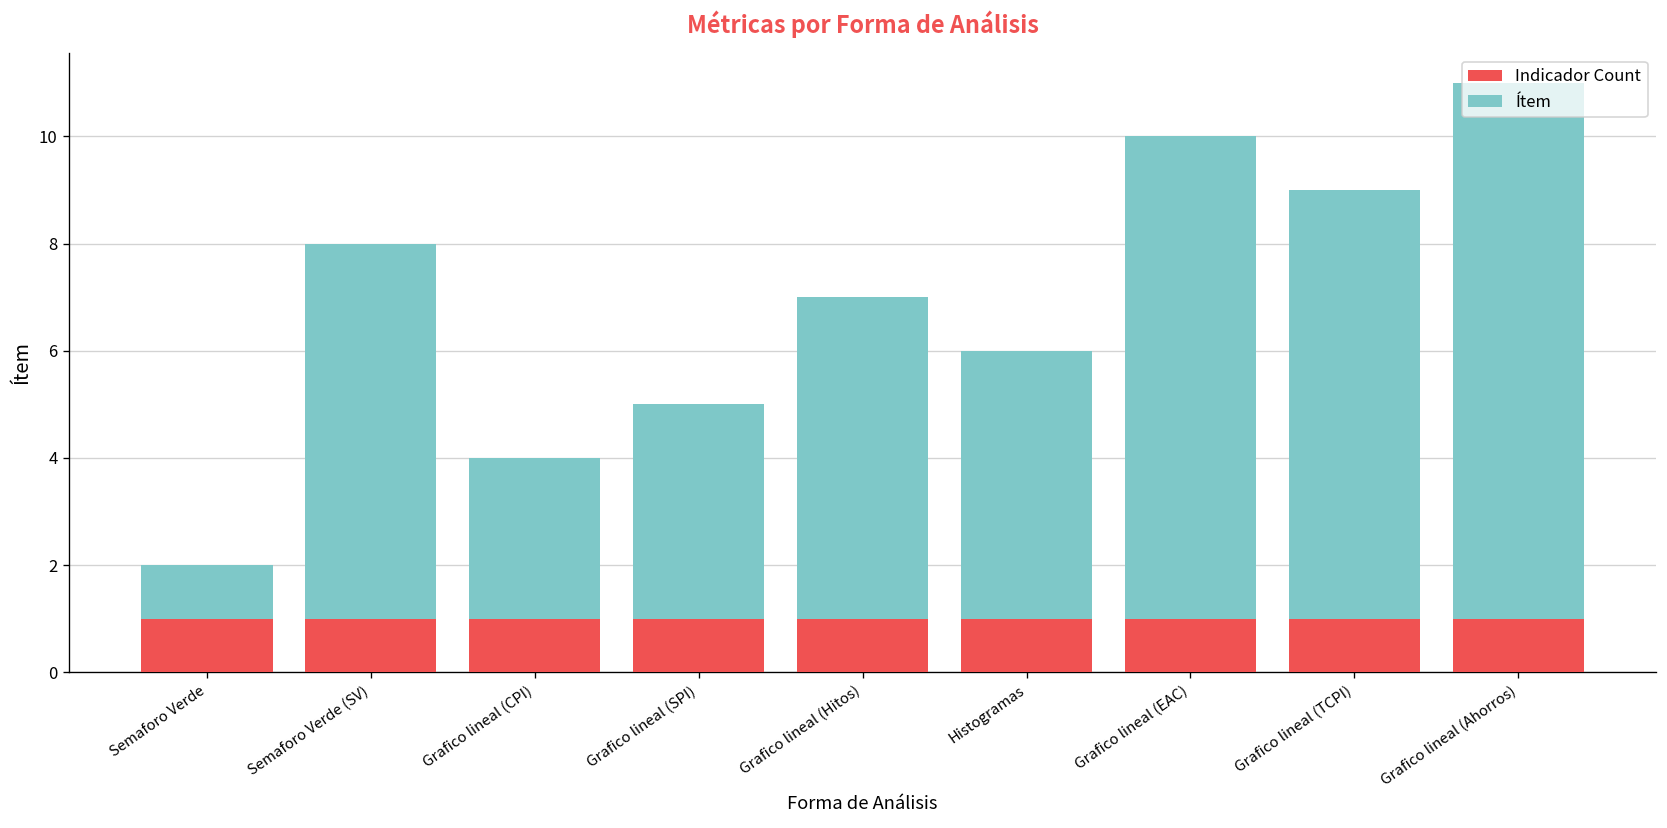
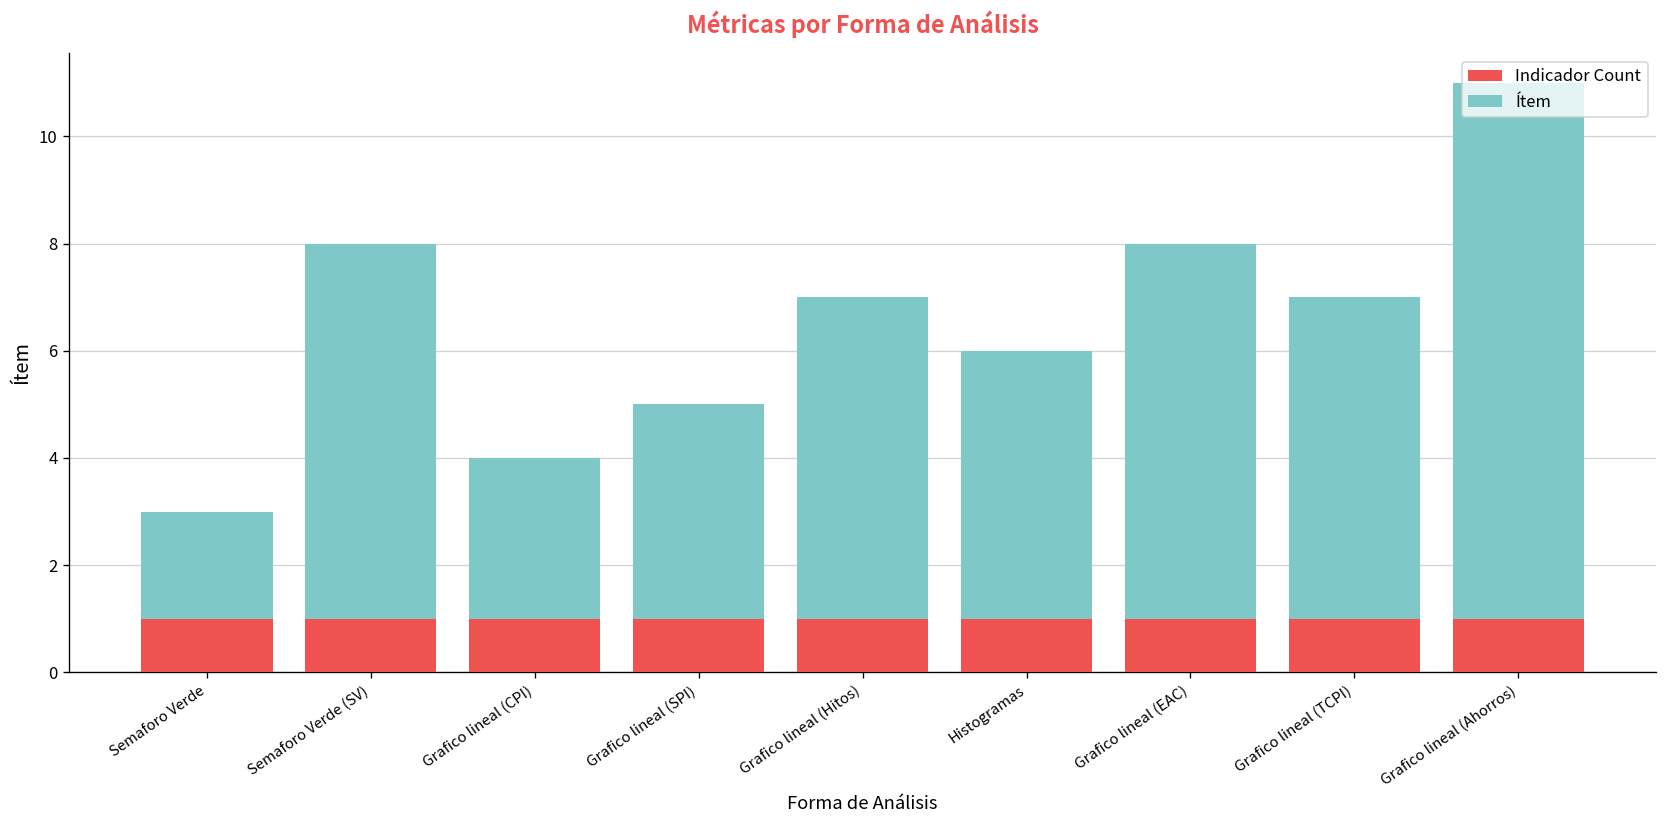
  {
    "Indicador Count": {
      "Semaforo Verde": 1,
      "Semaforo Verde (SV)": 1,
      "Grafico lineal (CPI)": 1,
      "Grafico lineal (SPI)": 1,
      "Grafico lineal (Hitos)": 1,
      "Histogramas": 1,
      "Grafico lineal (EAC)": 1,
      "Grafico lineal (TCPI)": 1,
      "Grafico lineal (Ahorros)": 1
    },
    "Ítem": {
-     "Semaforo Verde": 1,
+     "Semaforo Verde": 2,
      "Semaforo Verde (SV)": 7,
      "Grafico lineal (CPI)": 3,
      "Grafico lineal (SPI)": 4,
      "Grafico lineal (Hitos)": 6,
      "Histogramas": 5,
-     "Grafico lineal (EAC)": 9,
-     "Grafico lineal (TCPI)": 8
+     "Grafico lineal (EAC)": 7,
+     "Grafico lineal (TCPI)": 6
    }
  }
